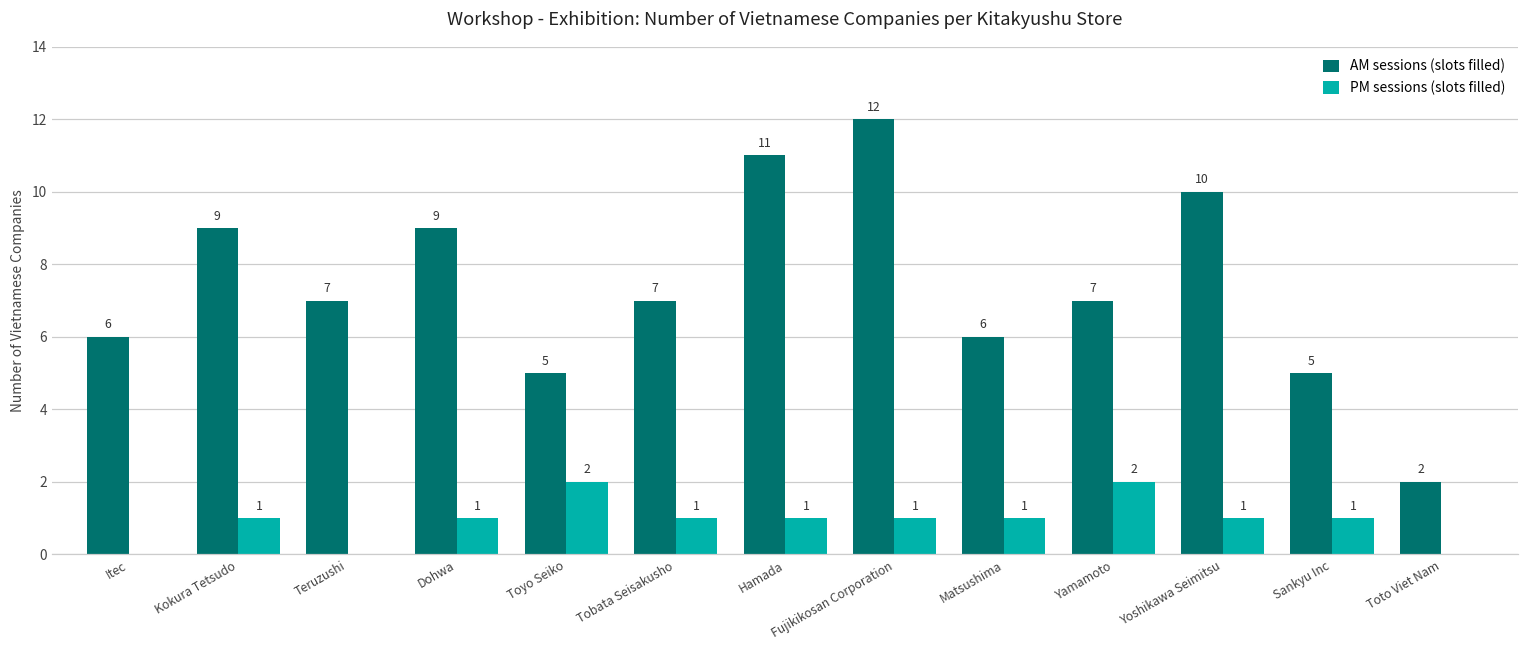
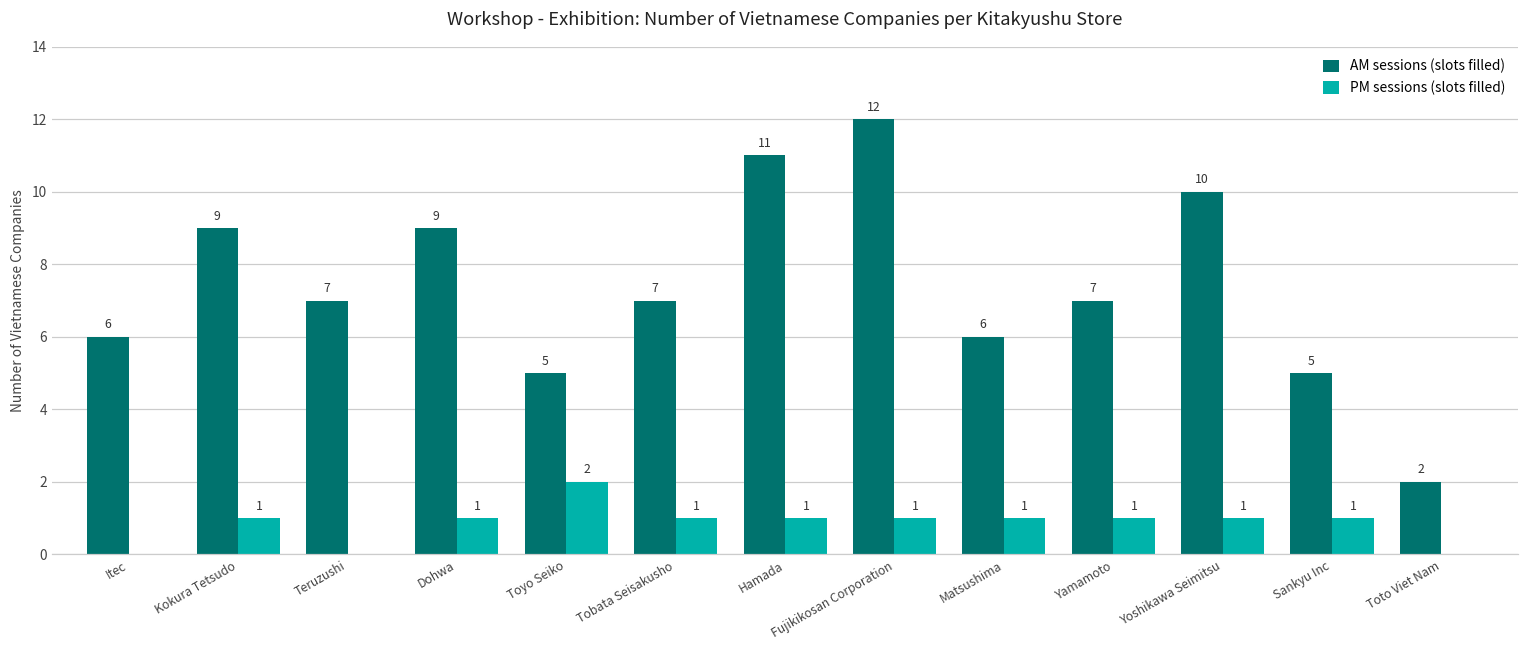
  {
    "AM sessions (slots filled)": {
      "Itec": 6,
      "Kokura Tetsudo": 9,
      "Teruzushi": 7,
      "Dohwa": 9,
      "Toyo Seiko": 5,
      "Tobata Seisakusho": 7,
      "Hamada": 11,
      "Fujikikosan Corporation": 12,
      "Matsushima": 6,
      "Yamamoto": 7,
      "Yoshikawa Seimitsu": 10,
      "Sankyu Inc": 5,
      "Toto Viet Nam": 2
    },
    "PM sessions (slots filled)": {
      "Kokura Tetsudo": 1,
      "Dohwa": 1,
      "Toyo Seiko": 2,
      "Tobata Seisakusho": 1,
      "Hamada": 1,
      "Fujikikosan Corporation": 1,
      "Matsushima": 1,
-     "Yamamoto": 2,
+     "Yamamoto": 1,
      "Yoshikawa Seimitsu": 1,
      "Sankyu Inc": 1
    }
  }
